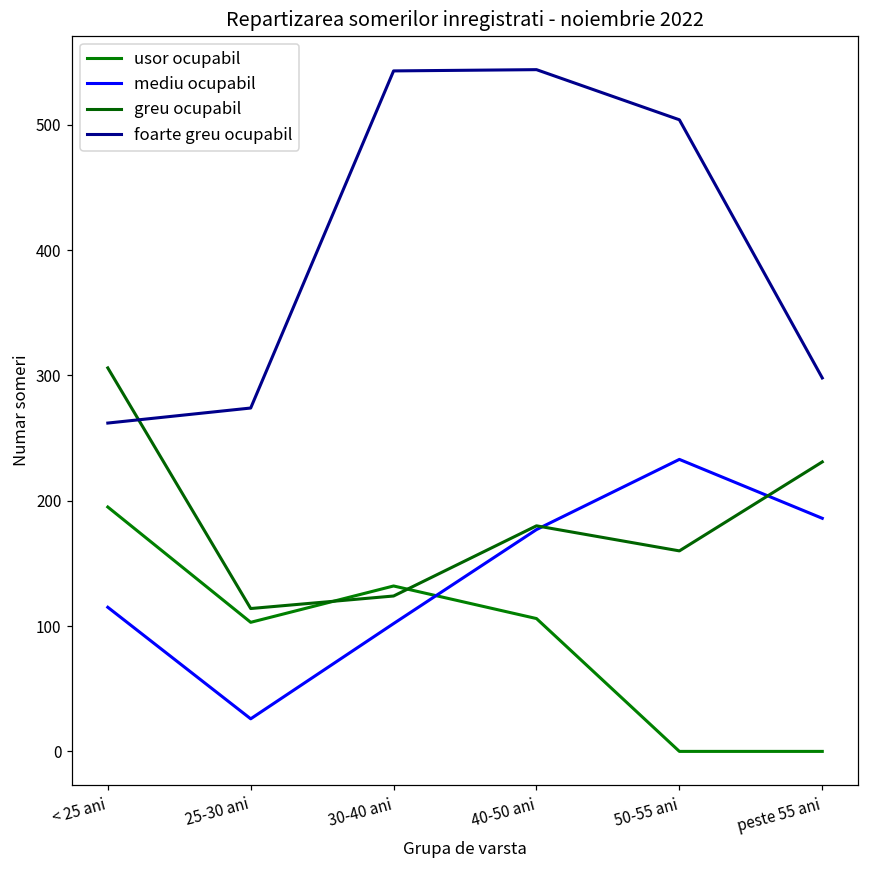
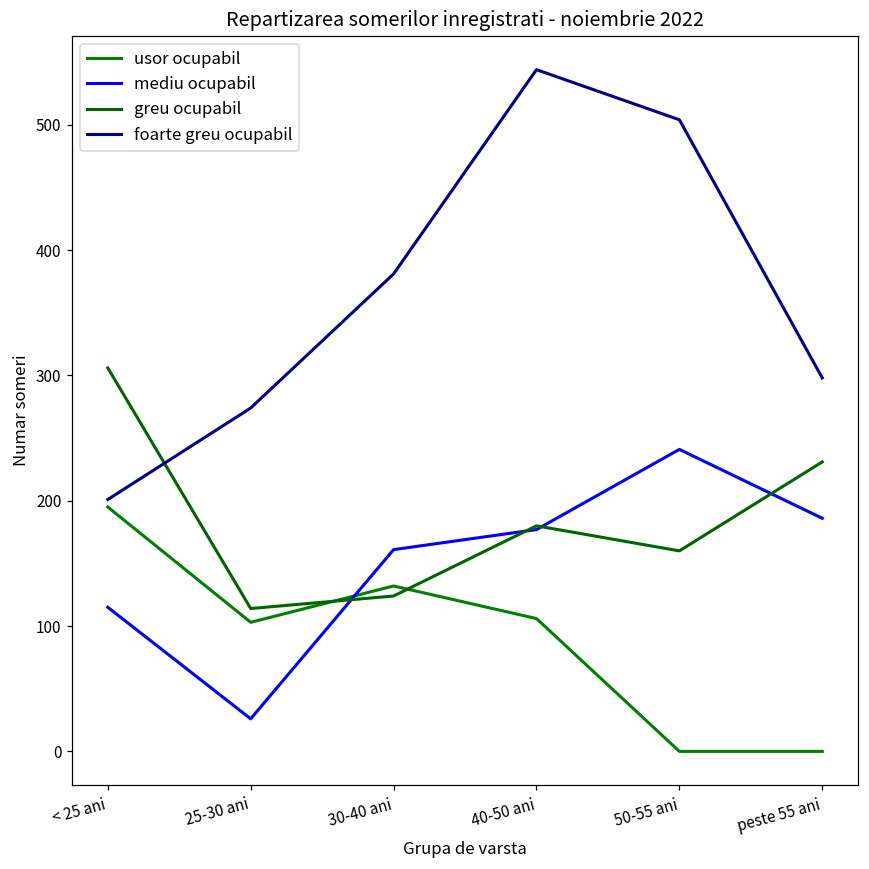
  {
    "mediu ocupabil": {
      "< 25 ani": 115,
      "25-30 ani": 26,
-     "30-40 ani": 102,
+     "30-40 ani": 161,
      "40-50 ani": 177,
-     "50-55 ani": 233,
+     "50-55 ani": 241,
      "peste 55 ani": 186
    },
    "foarte greu ocupabil": {
-     "< 25 ani": 262,
+     "< 25 ani": 201,
      "25-30 ani": 274,
-     "30-40 ani": 543,
+     "30-40 ani": 381,
      "40-50 ani": 544,
      "50-55 ani": 504,
      "peste 55 ani": 298
    }
  }
